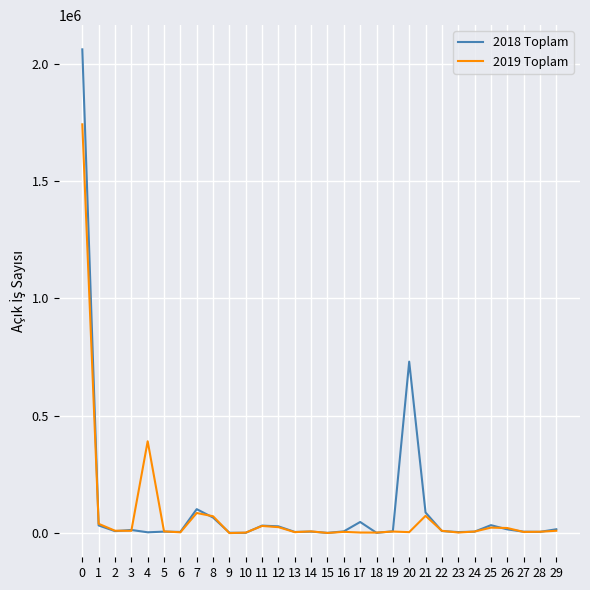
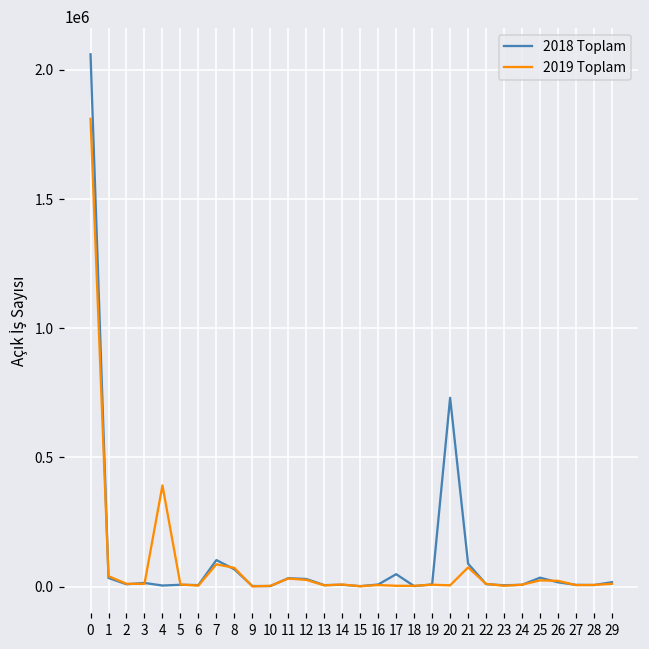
  {
    "2018 Toplam": {
      "0": 2060000,
      "4": 0,
      "7": 100000,
      "17": 50000,
      "20": 730000,
      "21": 90000
    },
    "2019 Toplam": {
-     "0": 1740000,
+     "0": 1810000,
      "4": 390000,
      "7": 90000,
      "17": 0,
      "20": 0,
      "21": 70000
    }
  }
